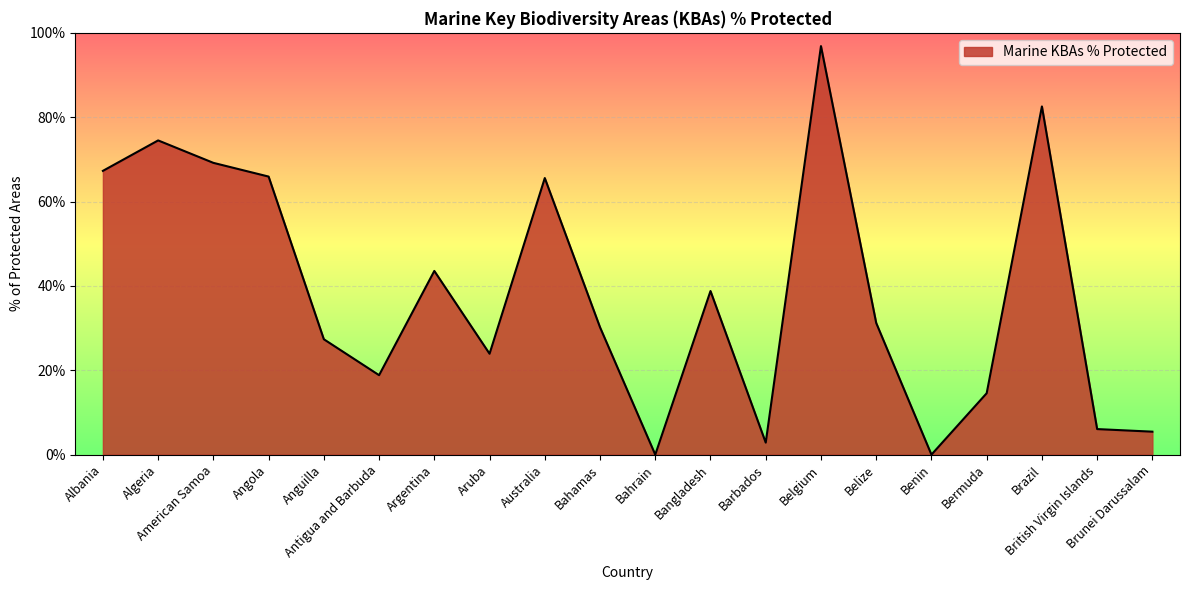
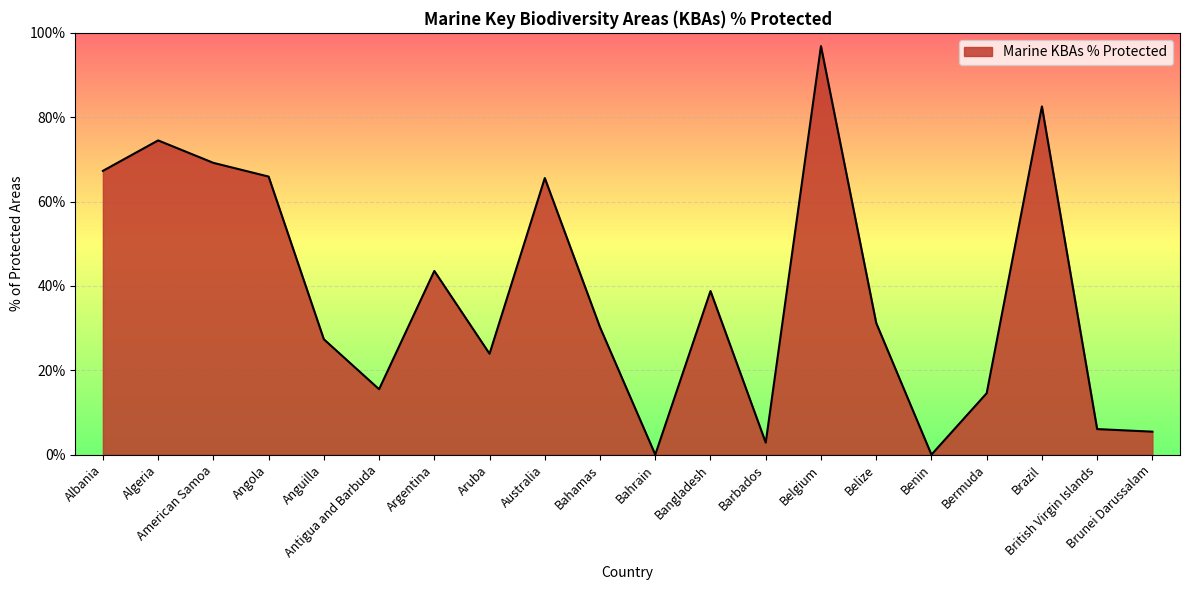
  {
    "Albania": "67%",
    "Algeria": "74%",
    "American Samoa": "69%",
    "Angola": "66%",
    "Anguilla": "27%",
-   "Antigua and Barbuda": "19%",
+   "Antigua and Barbuda": "16%",
    "Argentina": "44%",
    "Aruba": "24%",
    "Australia": "66%",
    "Bahamas": "30%",
    "Bahrain": "0%",
    "Bangladesh": "39%",
    "Barbados": "3%",
    "Belgium": "97%",
    "Belize": "31%",
    "Benin": "0%",
    "Bermuda": "15%",
    "Brazil": "83%",
    "British Virgin Islands": "6%",
    "Brunei Darussalam": "5%"
  }
